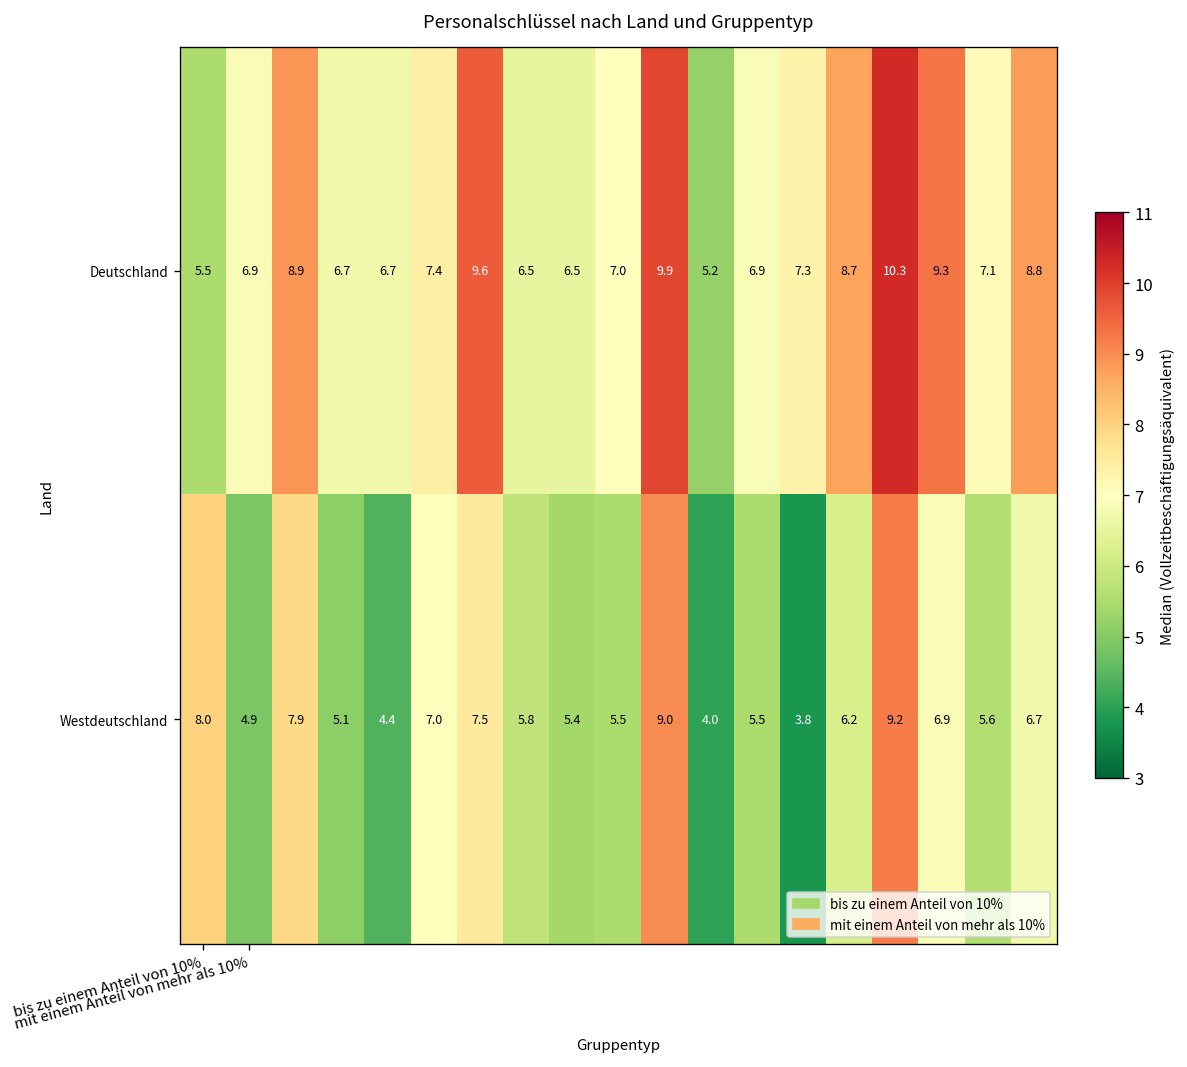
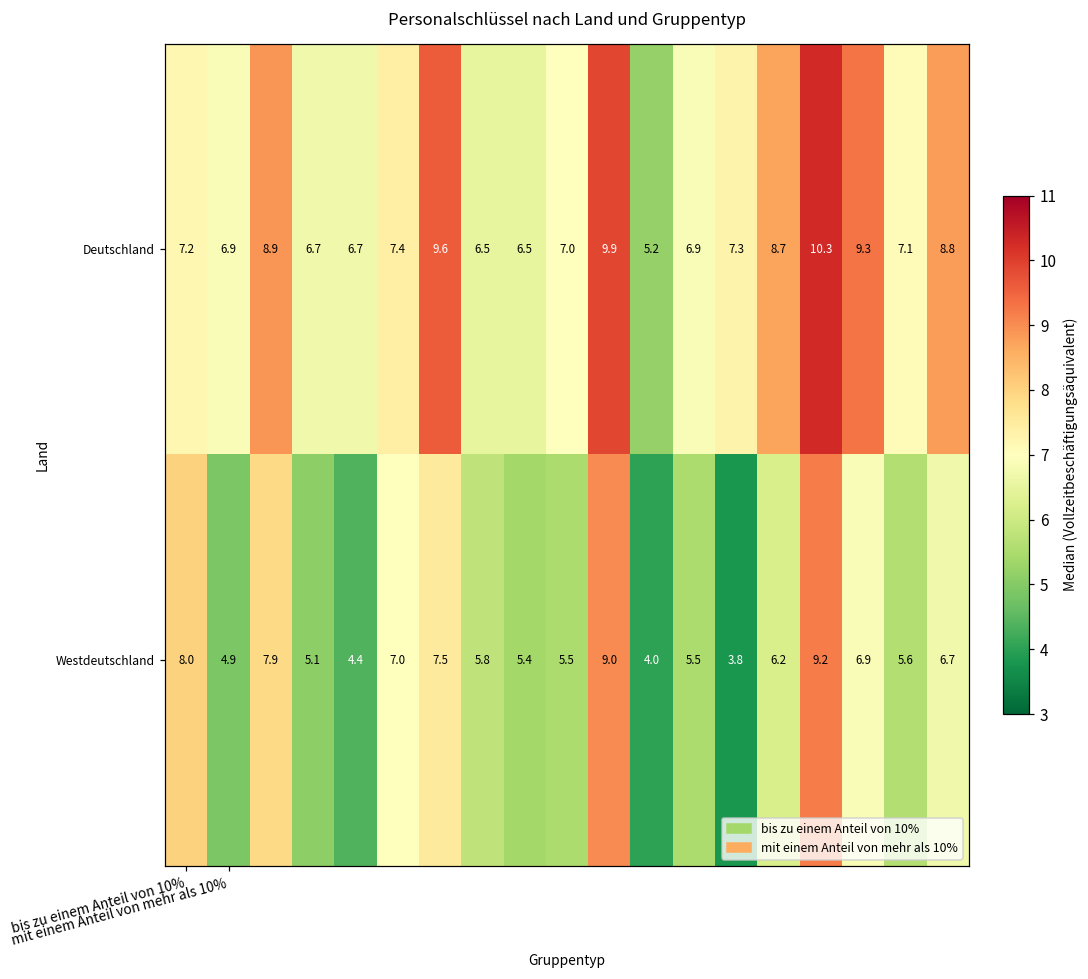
  {
    "Deutschland": {
-     "bis zu einem Anteil von 10%": 5.5,
+     "bis zu einem Anteil von 10%": 7.2,
      "mit einem Anteil von mehr als 10%": 6.9
    },
    "Westdeutschland": {
      "bis zu einem Anteil von 10%": 8.0,
      "mit einem Anteil von mehr als 10%": 4.9
    }
  }
